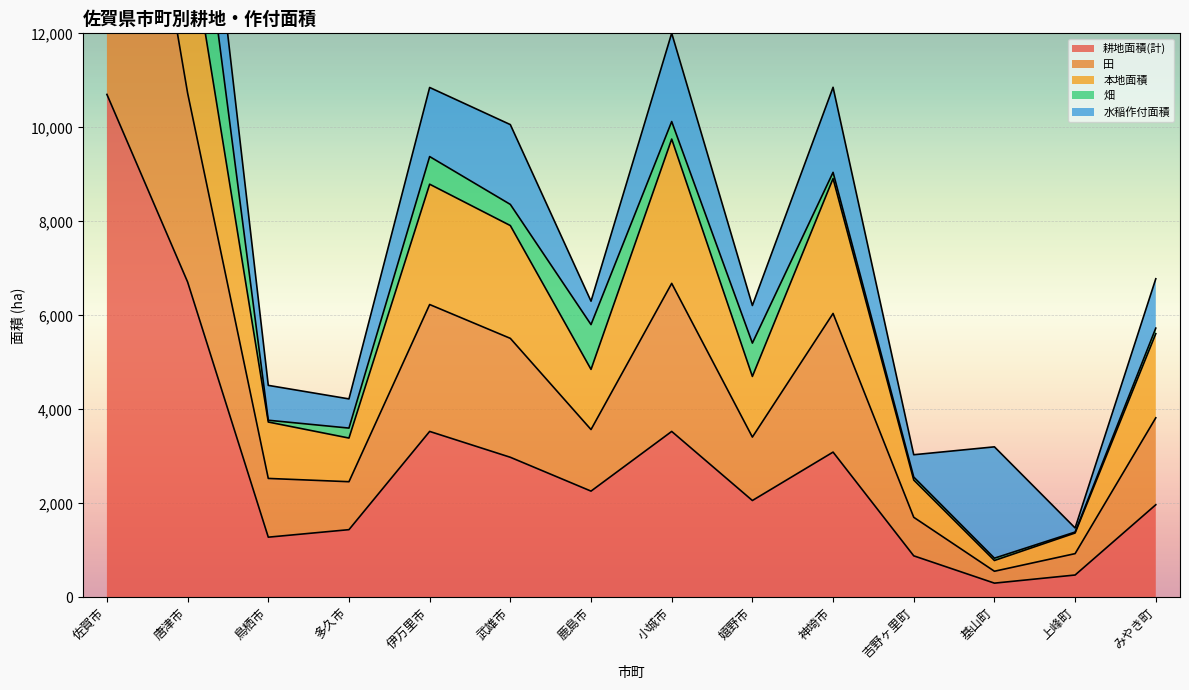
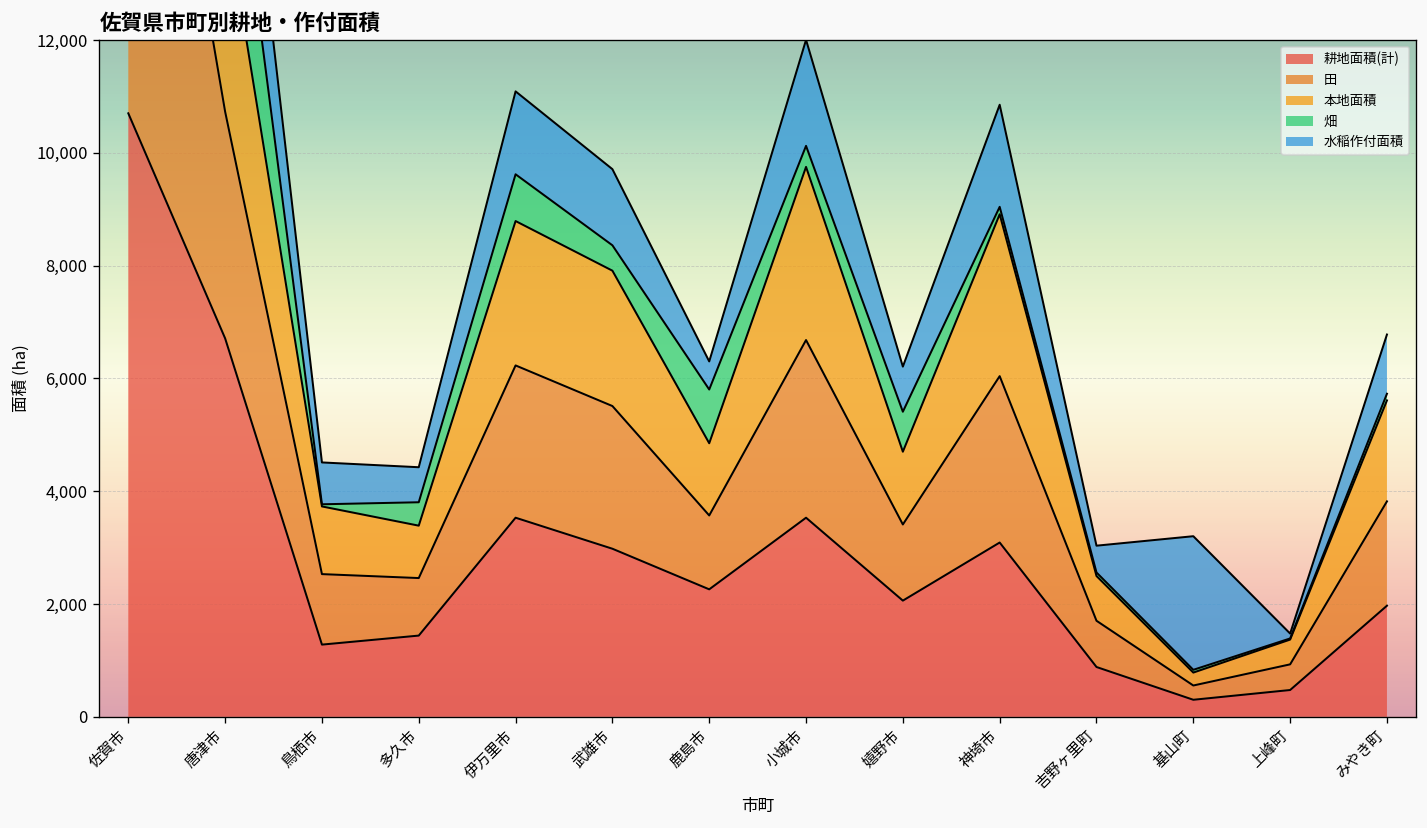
  {
    "畑": {
-     "多久市": "200",
-     "伊万里市": "600",
+     "多久市": "400",
+     "伊万里市": "800",
      "武雄市": "500",
      "鹿島市": "1,000",
      "小城市": "400",
      "嬉野市": "700",
      "神埼市": "100",
      "吉野ヶ里町": "100",
      "みやき町": "100"
    },
    "水稲作付面積": {
      "鳥栖市": "700",
      "多久市": "600",
      "伊万里市": "1,500",
-     "武雄市": "1,700",
+     "武雄市": "1,400",
      "鹿島市": "500",
      "小城市": "1,900",
      "嬉野市": "800",
      "神埼市": "1,800",
      "吉野ヶ里町": "500",
      "基山町": "2,400",
      "上峰町": "100",
      "みやき町": "1,100"
    }
  }
